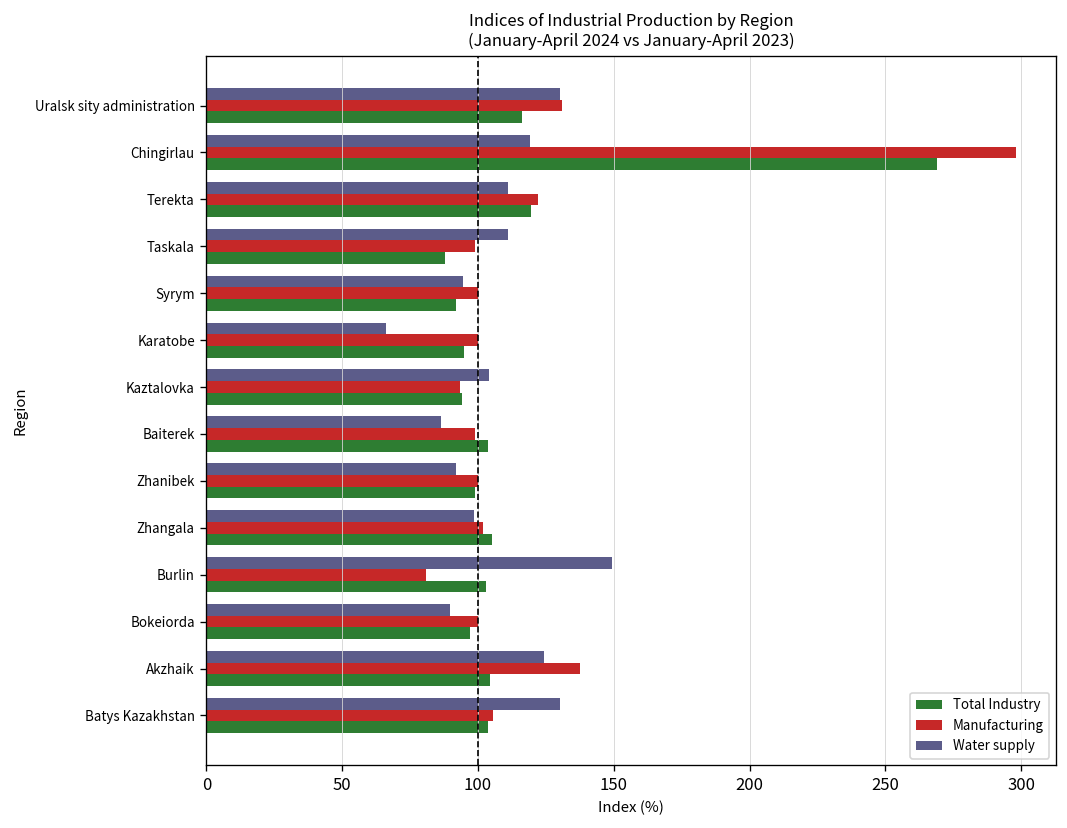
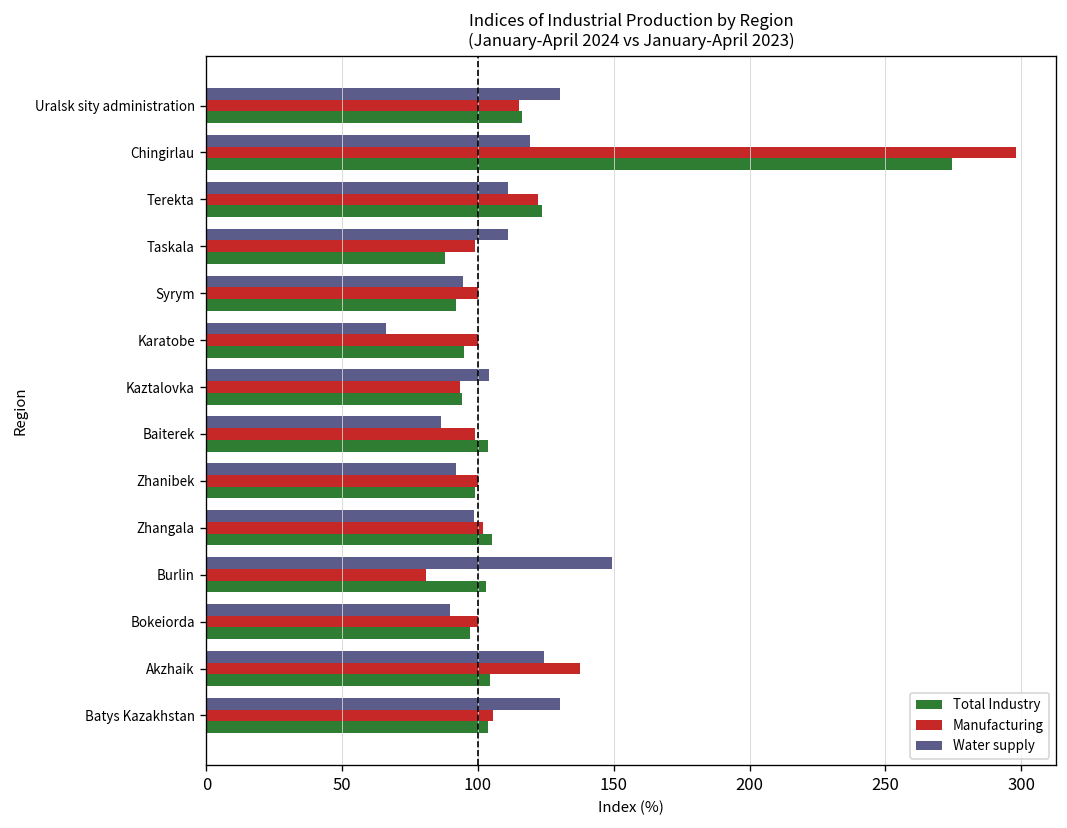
  {
    "Total Industry": {
      "Uralsk sity administration": 116,
-     "Chingirlau": 269,
-     "Terekta": 120,
+     "Chingirlau": 274,
+     "Terekta": 124,
      "Taskala": 88,
      "Syrym": 92,
      "Karatobe": 95,
      "Kaztalovka": 94,
      "Baiterek": 104,
      "Zhanibek": 99,
      "Zhangala": 105,
      "Burlin": 103,
      "Bokeiorda": 97,
      "Akzhaik": 104,
      "Batys Kazakhstan": 104
    },
    "Manufacturing": {
-     "Uralsk sity administration": 131,
+     "Uralsk sity administration": 115,
      "Chingirlau": 298,
      "Terekta": 122,
      "Taskala": 99,
      "Syrym": 100,
      "Karatobe": 100,
      "Kaztalovka": 93,
      "Baiterek": 99,
      "Zhanibek": 100,
      "Zhangala": 102,
      "Burlin": 81,
      "Bokeiorda": 100,
      "Akzhaik": 137,
      "Batys Kazakhstan": 106
    },
    "Water supply": {
      "Uralsk sity administration": 130,
      "Chingirlau": 119,
      "Terekta": 111,
      "Taskala": 111,
      "Syrym": 95,
      "Karatobe": 66,
      "Kaztalovka": 104,
      "Baiterek": 86,
      "Zhanibek": 92,
      "Zhangala": 99,
      "Burlin": 149,
      "Bokeiorda": 90,
      "Akzhaik": 124,
      "Batys Kazakhstan": 130
    }
  }
